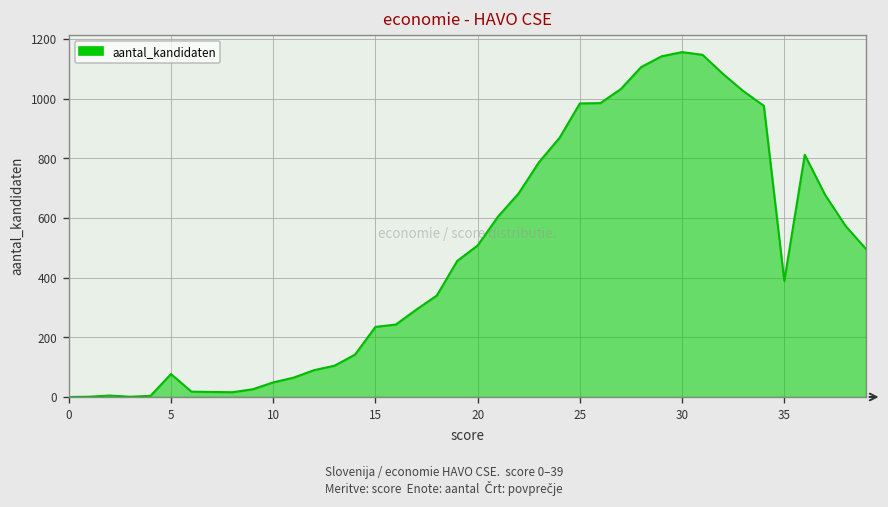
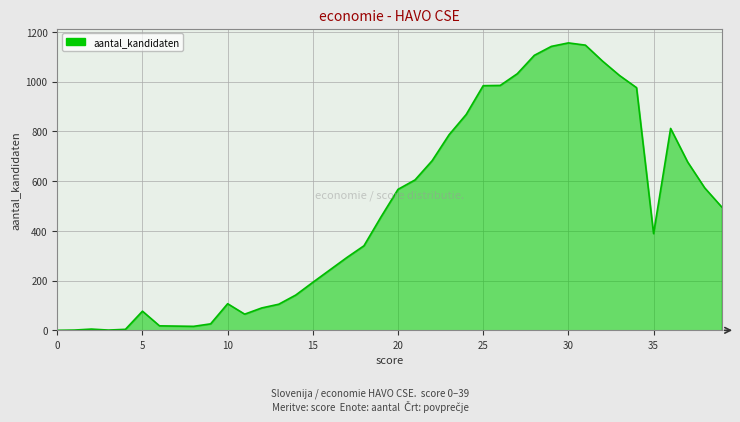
  {
    "0": 0,
    "5": 80,
-   "10": 50,
-   "15": 240,
-   "20": 510,
+   "10": 110,
+   "15": 190,
+   "20": 570,
    "25": 980,
    "30": 1160,
    "35": 390
  }
